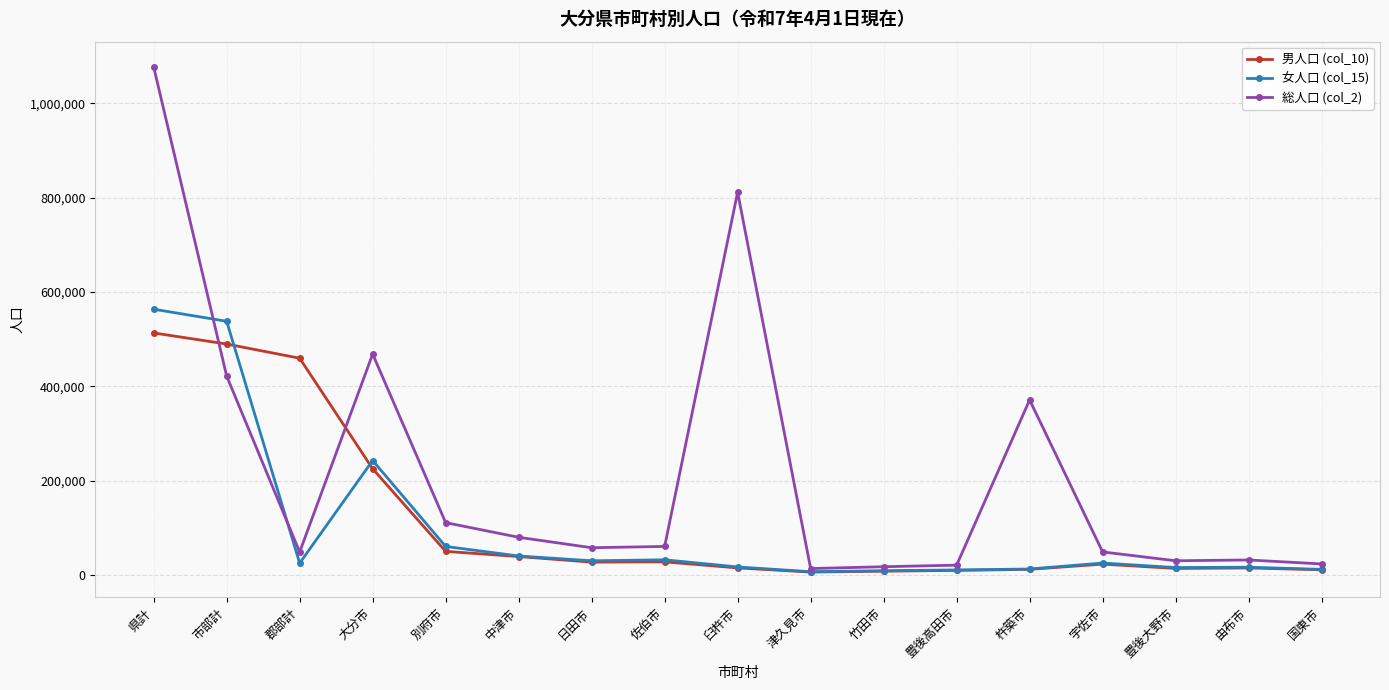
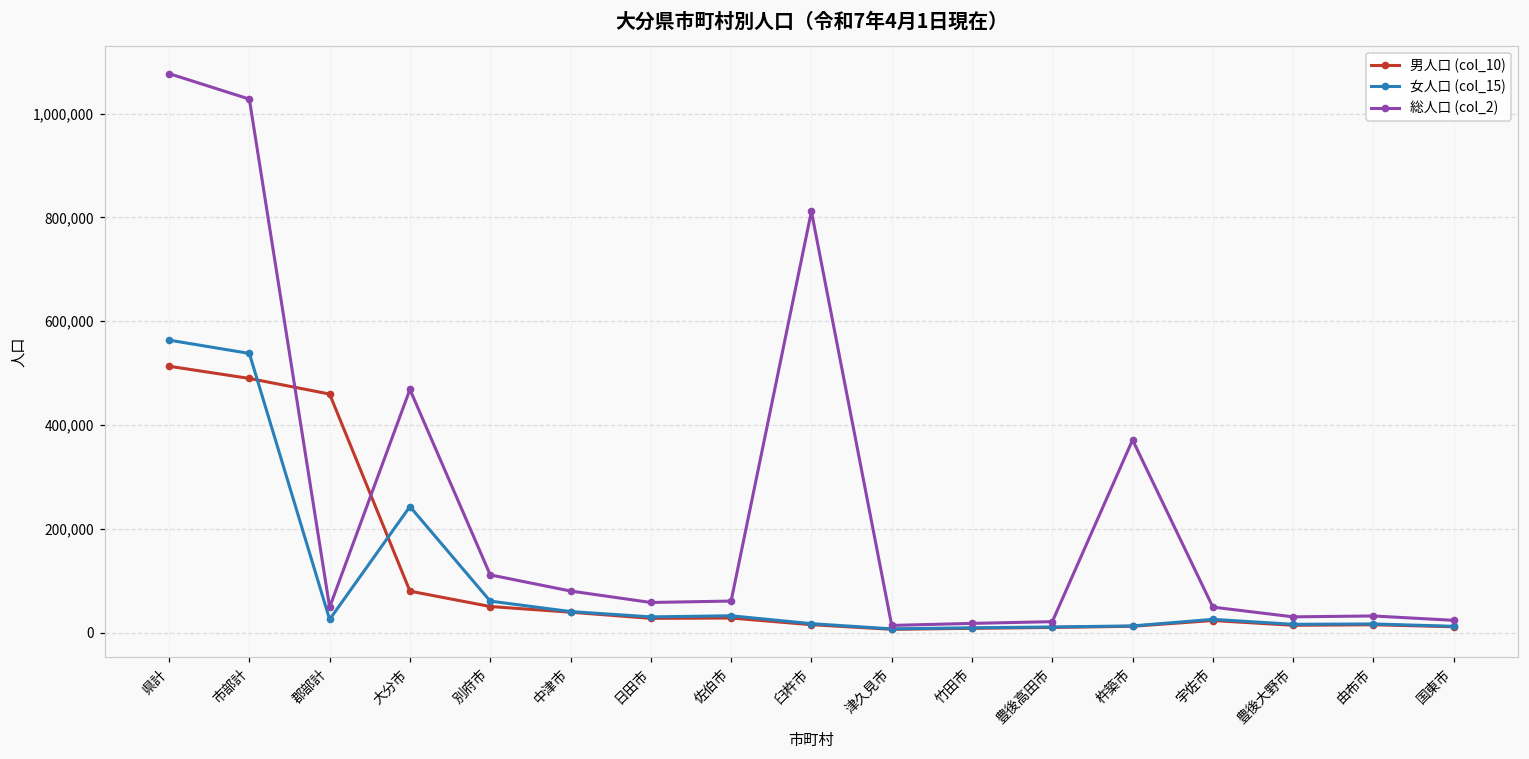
  {
    "男人口 (col_10)": {
      "県計": "510,000",
      "市部計": "490,000",
      "郡部計": "460,000",
-     "大分市": "230,000",
+     "大分市": "80,000",
      "別府市": "50,000"
    },
    "女人口 (col_15)": {
      "県計": "560,000",
      "市部計": "540,000",
      "郡部計": "30,000",
      "大分市": "240,000",
      "別府市": "60,000"
    },
    "総人口 (col_2)": {
      "県計": "1,080,000",
-     "市部計": "420,000",
+     "市部計": "1,030,000",
      "郡部計": "50,000",
      "大分市": "470,000",
      "別府市": "110,000",
      "中津市": "80,000",
      "日田市": "60,000",
      "佐伯市": "60,000",
      "臼杵市": "810,000",
      "津久見市": "10,000",
      "竹田市": "20,000",
      "豊後高田市": "20,000",
      "杵築市": "370,000",
      "宇佐市": "50,000",
      "豊後大野市": "30,000",
      "由布市": "30,000",
      "国東市": "20,000"
    }
  }
